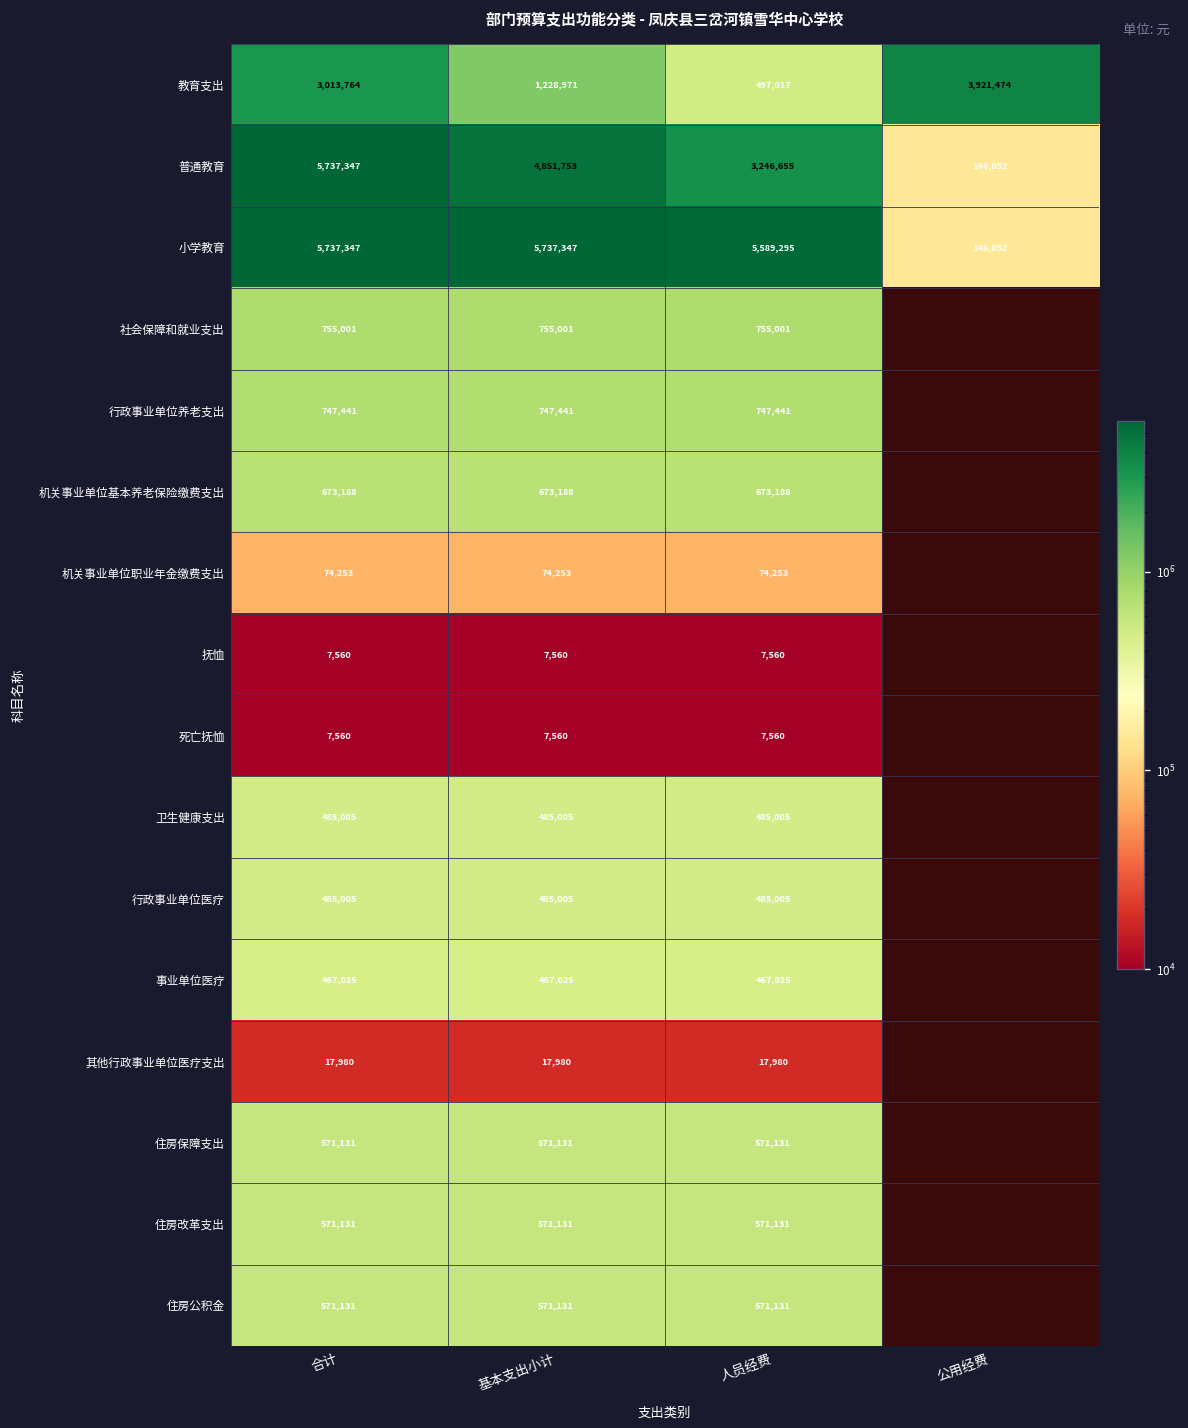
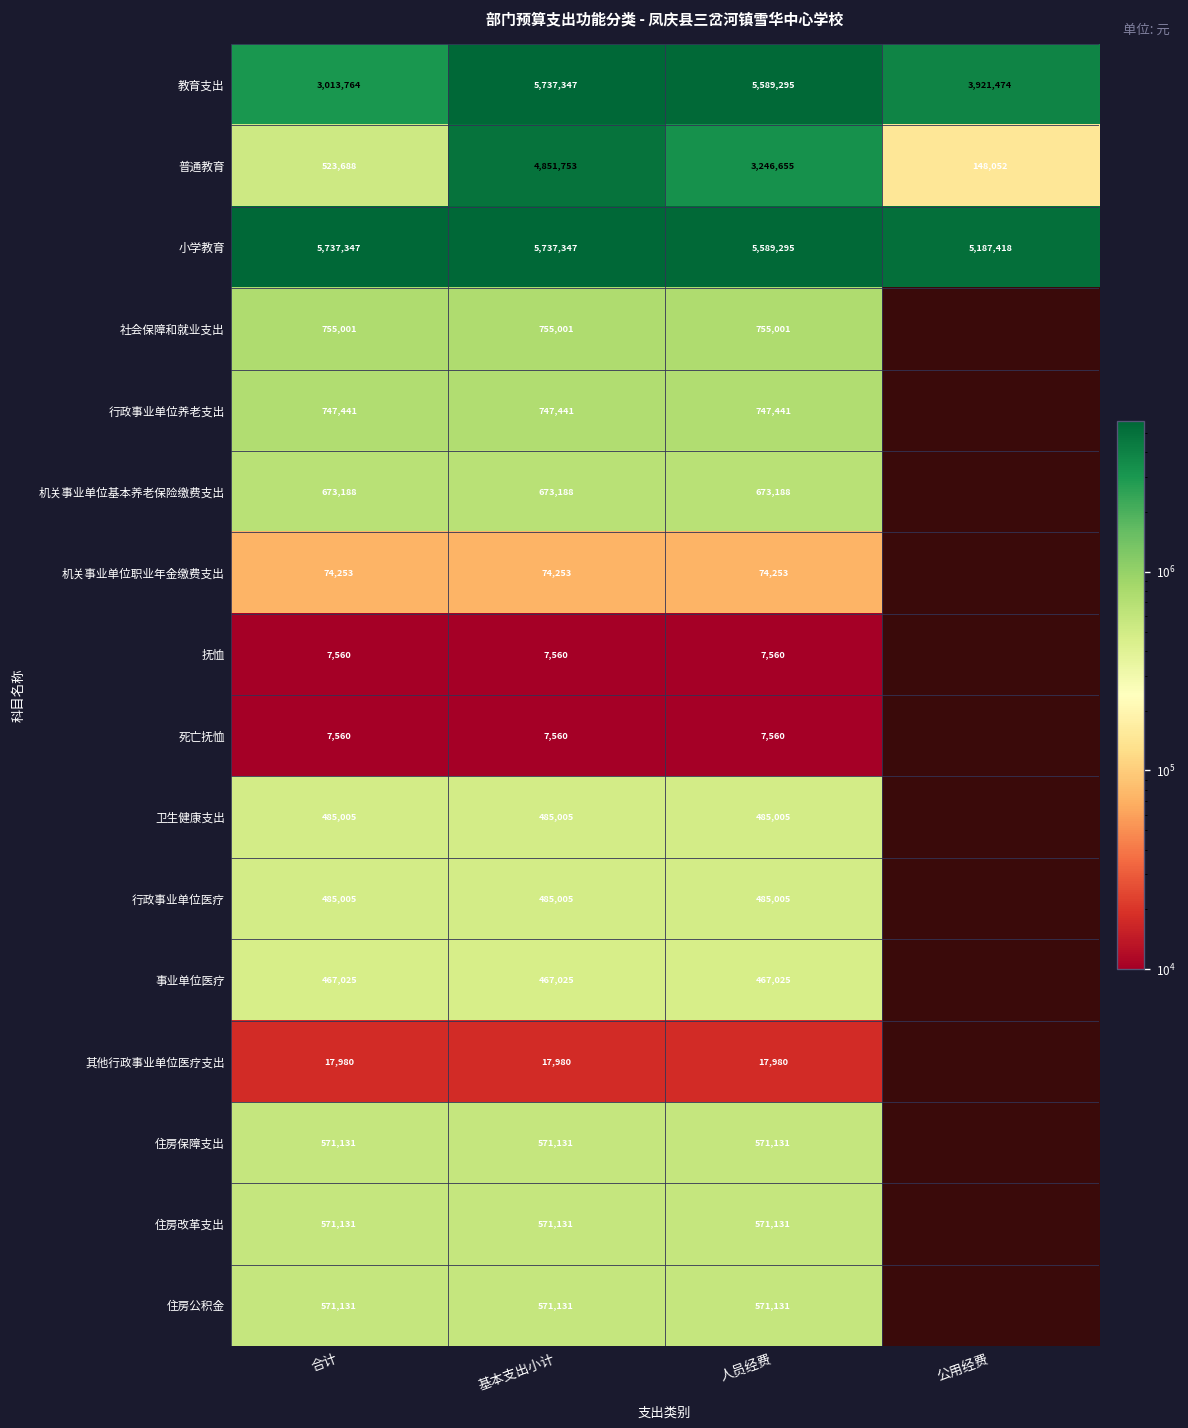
  {
    "教育支出": {
      "合计": "3,013,764",
-     "基本支出小计": "1,228,971",
-     "人员经费": "497,017",
+     "基本支出小计": "5,737,347",
+     "人员经费": "5,589,295",
      "公用经费": "3,921,474"
    },
    "普通教育": {
-     "合计": "5,737,347",
+     "合计": "523,688",
      "基本支出小计": "4,851,753",
      "人员经费": "3,246,655",
      "公用经费": "148,052"
    },
    "小学教育": {
      "合计": "5,737,347",
      "基本支出小计": "5,737,347",
      "人员经费": "5,589,295",
-     "公用经费": "148,052"
+     "公用经费": "5,187,418"
    },
    "社会保障和就业支出": {
      "合计": "755,001",
      "基本支出小计": "755,001",
      "人员经费": "755,001"
    },
    "行政事业单位养老支出": {
      "合计": "747,441",
      "基本支出小计": "747,441",
      "人员经费": "747,441"
    },
    "机关事业单位基本养老保险缴费支出": {
      "合计": "673,188",
      "基本支出小计": "673,188",
      "人员经费": "673,188"
    },
    "机关事业单位职业年金缴费支出": {
      "合计": "74,253",
      "基本支出小计": "74,253",
      "人员经费": "74,253"
    },
    "抚恤": {
      "合计": "7,560",
      "基本支出小计": "7,560",
      "人员经费": "7,560"
    },
    "死亡抚恤": {
      "合计": "7,560",
      "基本支出小计": "7,560",
      "人员经费": "7,560"
    },
    "卫生健康支出": {
      "合计": "485,005",
      "基本支出小计": "485,005",
      "人员经费": "485,005"
    },
    "行政事业单位医疗": {
      "合计": "485,005",
      "基本支出小计": "485,005",
      "人员经费": "485,005"
    },
    "事业单位医疗": {
      "合计": "467,025",
      "基本支出小计": "467,025",
      "人员经费": "467,025"
    },
    "其他行政事业单位医疗支出": {
      "合计": "17,980",
      "基本支出小计": "17,980",
      "人员经费": "17,980"
    },
    "住房保障支出": {
      "合计": "571,131",
      "基本支出小计": "571,131",
      "人员经费": "571,131"
    },
    "住房改革支出": {
      "合计": "571,131",
      "基本支出小计": "571,131",
      "人员经费": "571,131"
    },
    "住房公积金": {
      "合计": "571,131",
      "基本支出小计": "571,131",
      "人员经费": "571,131"
    }
  }
